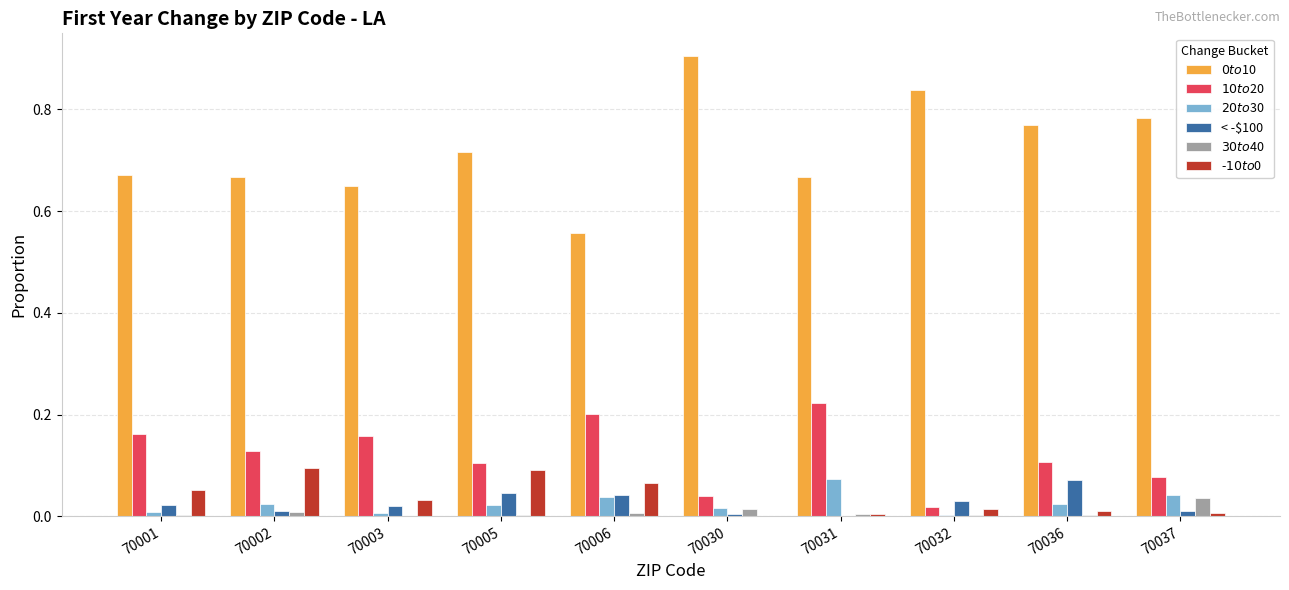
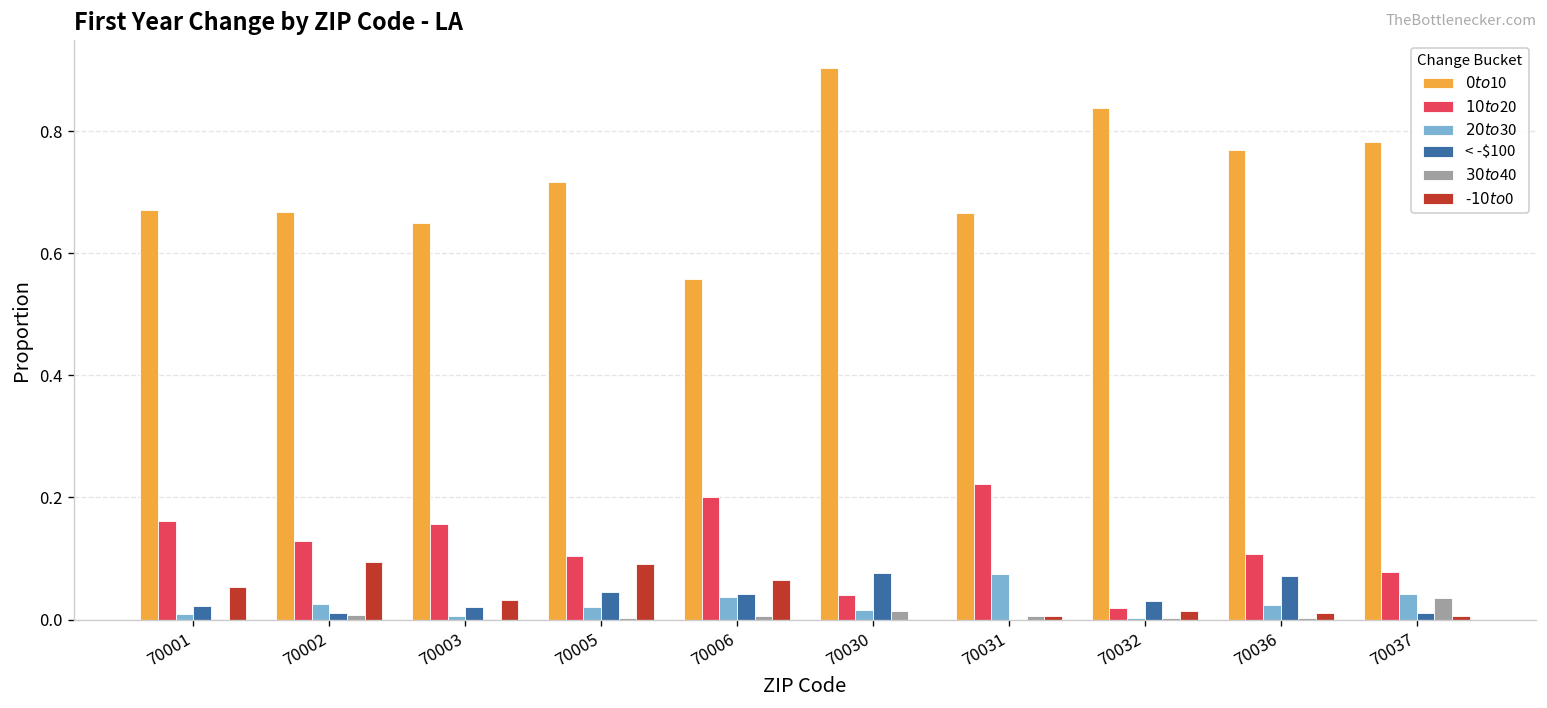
  {
    "< -$100": {
      "70001": 0.02,
      "70002": 0.01,
      "70003": 0.02,
      "70005": 0.05,
      "70006": 0.04,
-     "70030": 0.00,
+     "70030": 0.08,
      "70031": 0.00,
      "70032": 0.03,
      "70036": 0.07,
      "70037": 0.01
    }
  }
